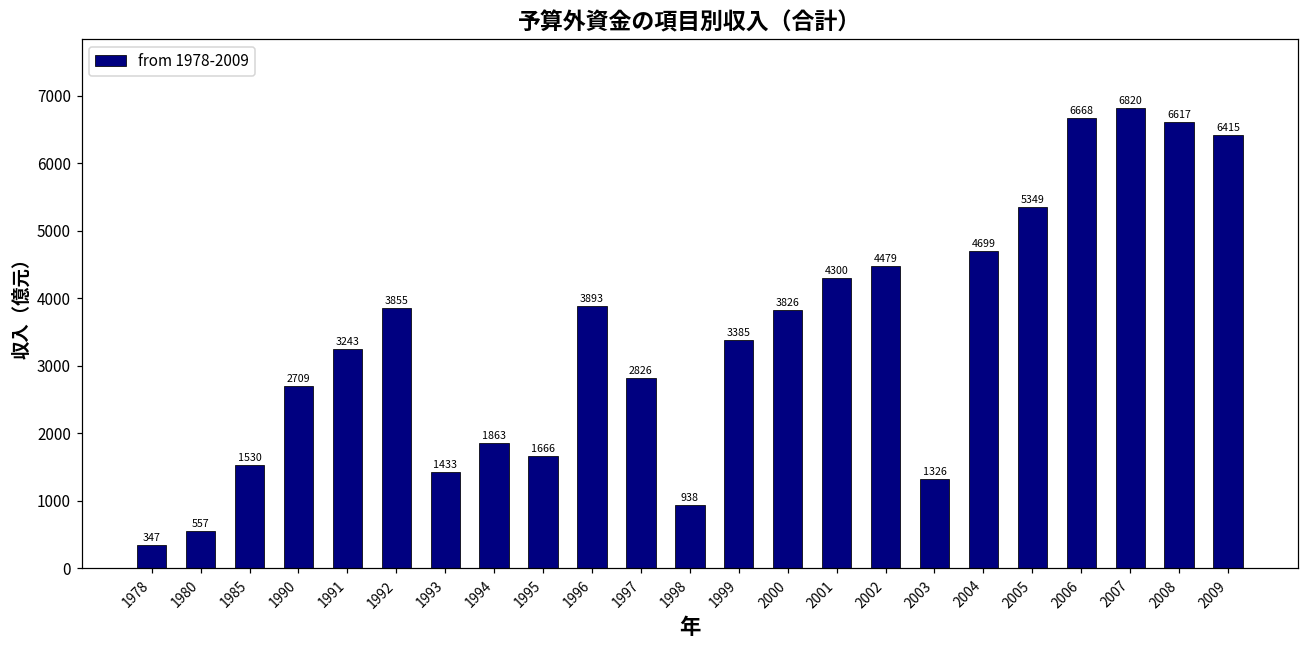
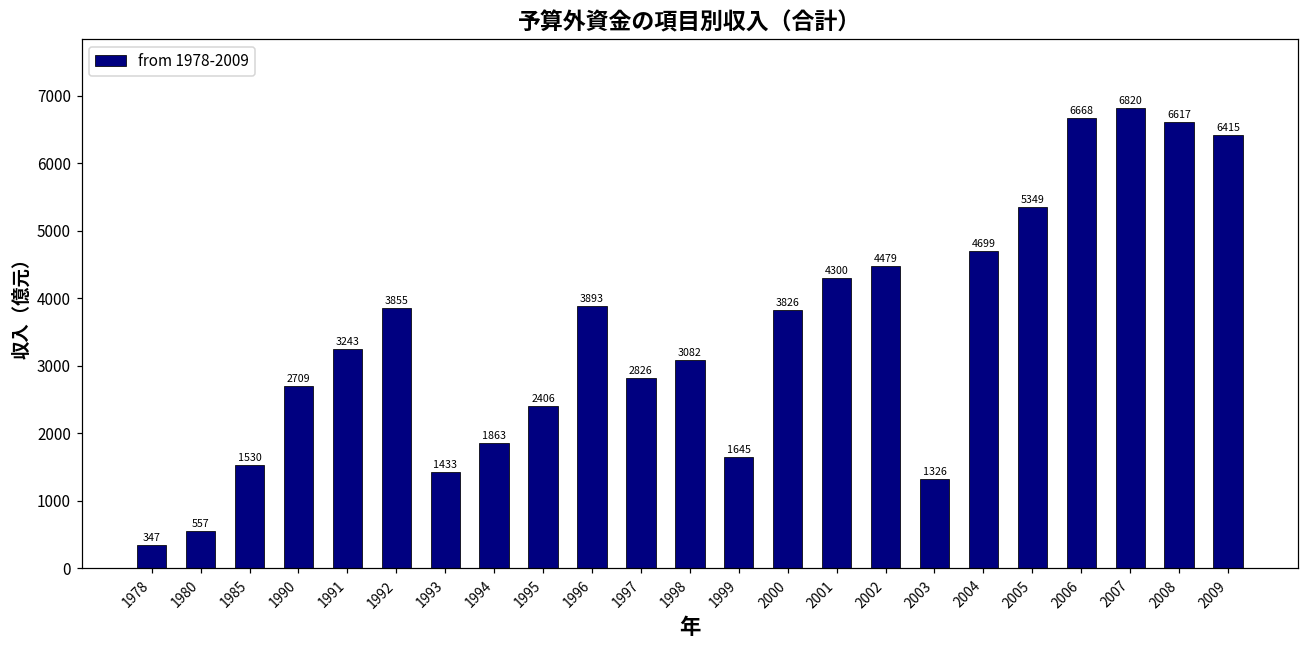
  {
    "1978": 347,
    "1980": 557,
    "1985": 1530,
    "1990": 2709,
    "1991": 3243,
    "1992": 3855,
    "1993": 1433,
    "1994": 1863,
-   "1995": 1666,
+   "1995": 2406,
    "1996": 3893,
    "1997": 2826,
-   "1998": 938,
-   "1999": 3385,
+   "1998": 3082,
+   "1999": 1645,
    "2000": 3826,
    "2001": 4300,
    "2002": 4479,
    "2003": 1326,
    "2004": 4699,
    "2005": 5349,
    "2006": 6668,
    "2007": 6820,
    "2008": 6617,
    "2009": 6415
  }
